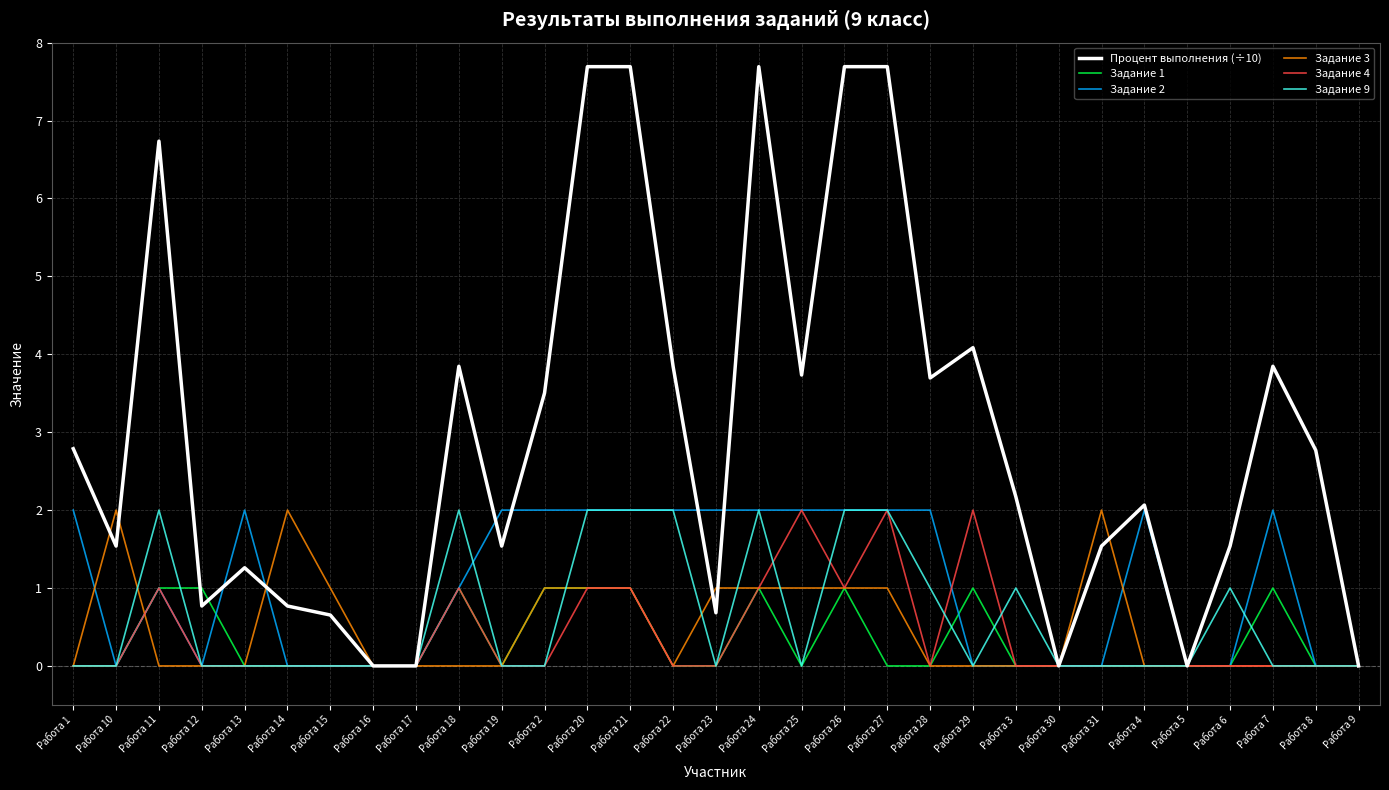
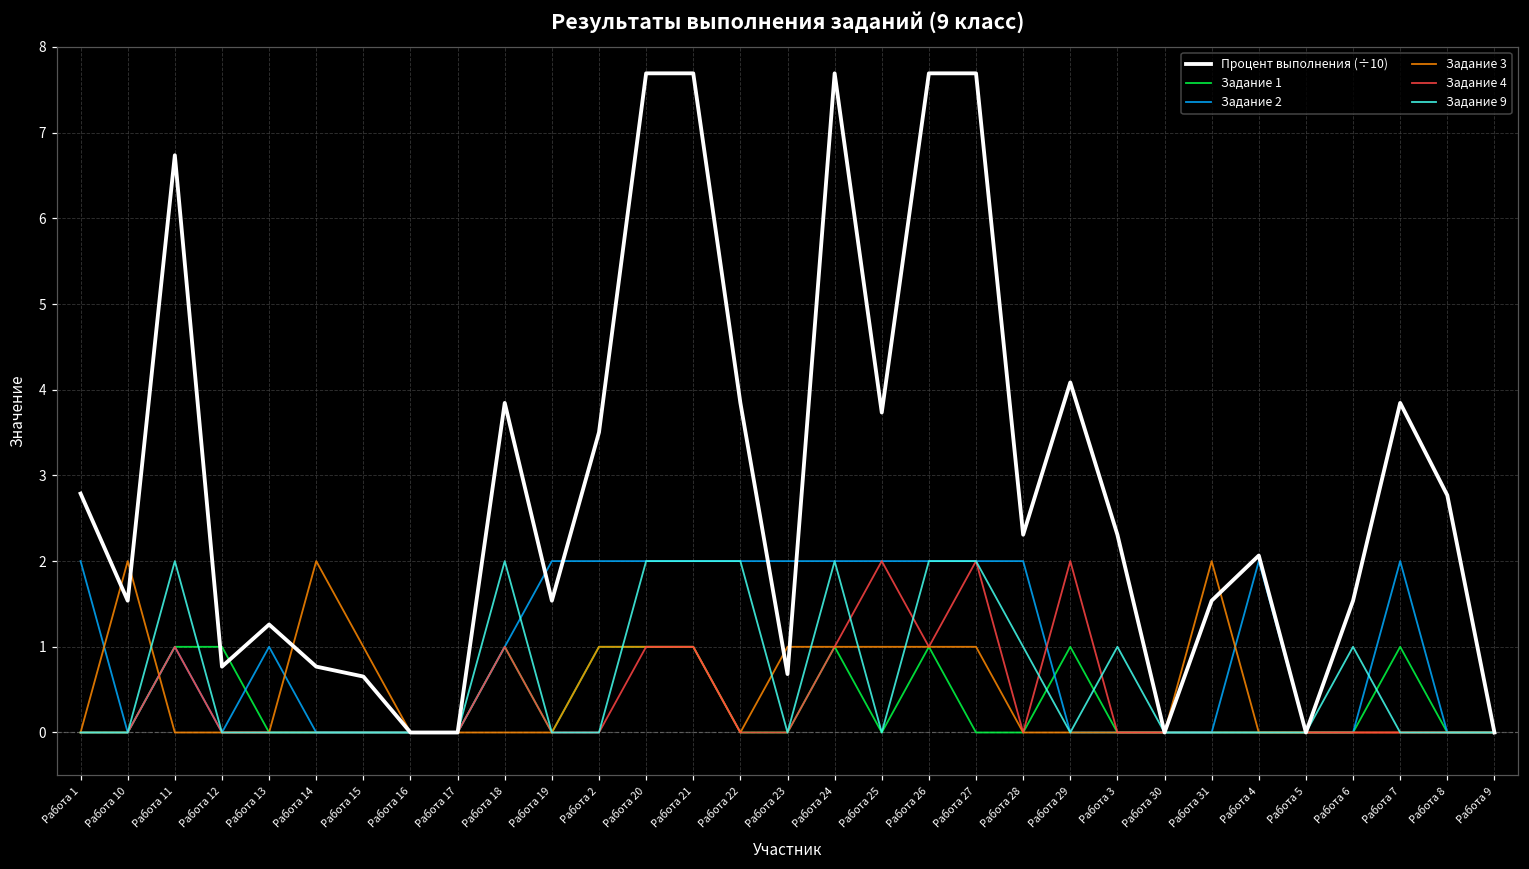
  {
    "Процент выполнения (÷10)": {
      "Работа 1": 2.8,
      "Работа 10": 1.5,
      "Работа 11": 6.7,
      "Работа 12": 0.8,
      "Работа 13": 1.3,
      "Работа 14": 0.8,
      "Работа 15": 0.7,
      "Работа 18": 3.8,
      "Работа 19": 1.5,
      "Работа 2": 3.5,
      "Работа 20": 7.7,
      "Работа 21": 7.7,
      "Работа 22": 3.8,
      "Работа 23": 0.7,
      "Работа 24": 7.7,
      "Работа 25": 3.7,
      "Работа 26": 7.7,
      "Работа 27": 7.7,
-     "Работа 28": 3.7,
+     "Работа 28": 2.3,
      "Работа 29": 4.1,
-     "Работа 3": 2.2,
+     "Работа 3": 2.3,
      "Работа 31": 1.5,
      "Работа 4": 2.1,
      "Работа 6": 1.5,
      "Работа 7": 3.8,
      "Работа 8": 2.8
    },
    "Задание 1": {
      "Работа 12": 1.0,
      "Работа 27": 0.0,
      "Работа 29": 1.0,
      "Работа 7": 1.0
    },
    "Задание 2": {
      "Работа 1": 2,
-     "Работа 13": 2,
+     "Работа 13": 1,
      "Работа 19": 2,
      "Работа 2": 2,
      "Работа 23": 2,
      "Работа 28": 2,
      "Работа 4": 2,
      "Работа 7": 2
    },
    "Задание 3": {
      "Работа 10": 2.0,
      "Работа 11": 0.0,
      "Работа 14": 2.0,
      "Работа 15": 1.0,
      "Работа 18": 0.0,
      "Работа 23": 1.0,
      "Работа 25": 1.0,
      "Работа 27": 1.0,
      "Работа 31": 2.0
    },
    "Задание 4": {
      "Работа 29": 2.0
    },
    "Задание 9": {
      "Работа 11": 2.0,
      "Работа 18": 2.0,
      "Работа 28": 1.0,
      "Работа 3": 1.0,
      "Работа 6": 1.0
    }
  }
